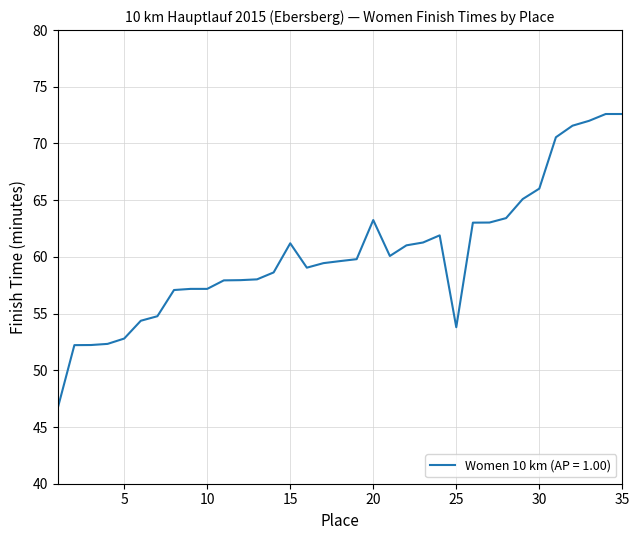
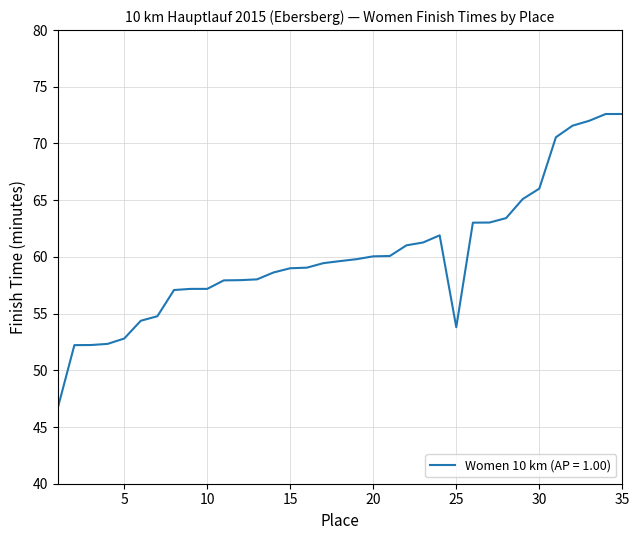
  {
    "5": 52.8,
    "10": 57.2,
-   "15": 61.2,
-   "20": 63.3,
+   "15": 59.0,
+   "20": 60.1,
    "25": 53.8,
    "30": 66.0,
    "35": 72.6
  }
